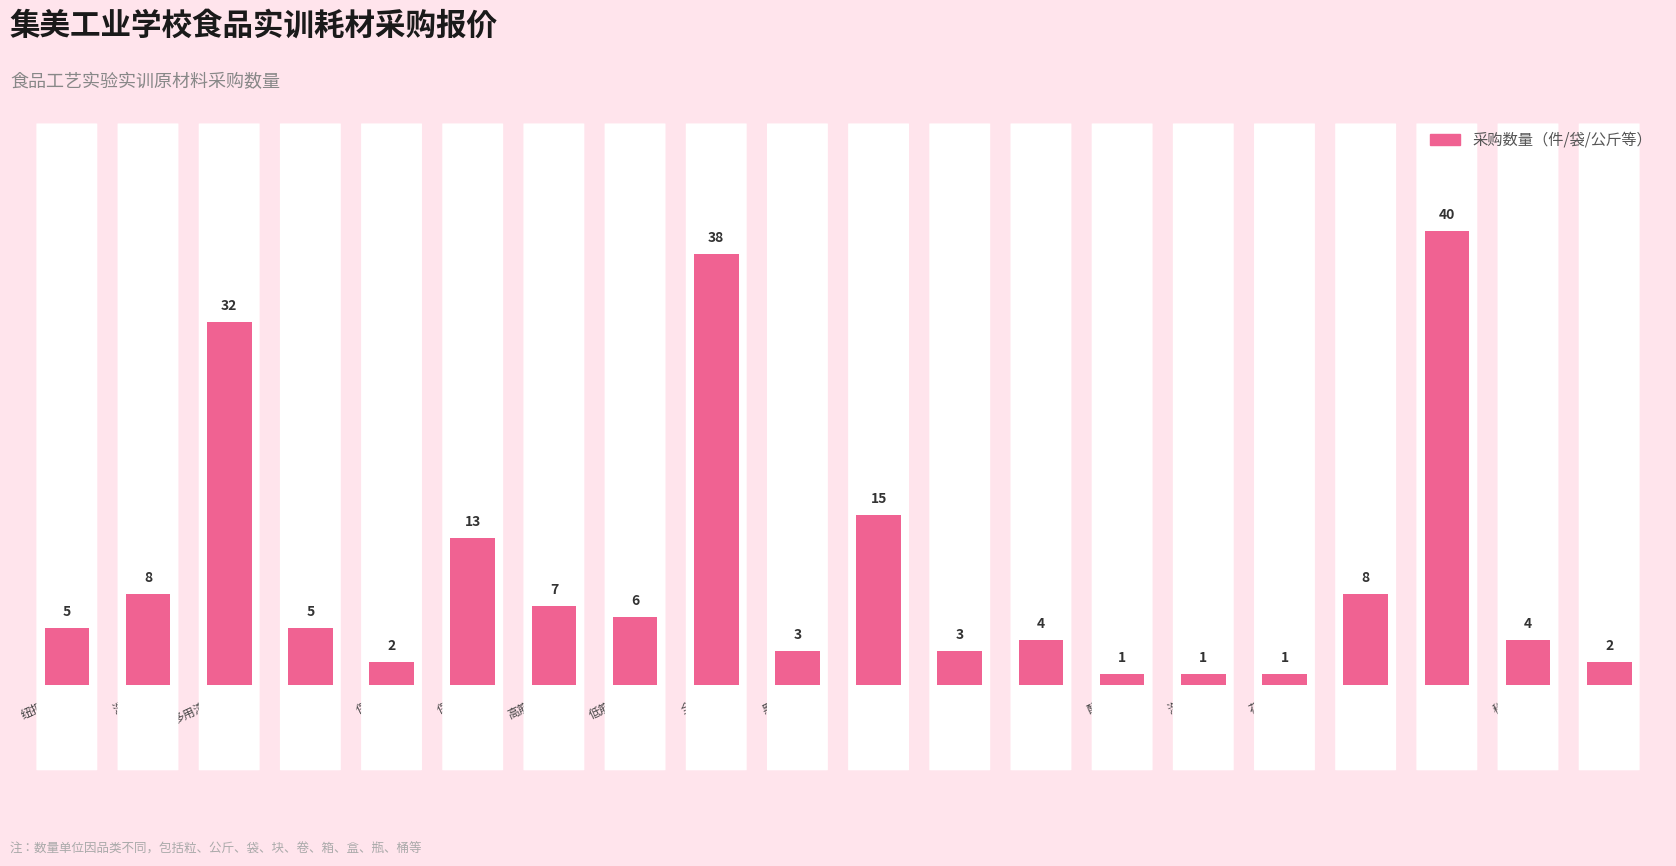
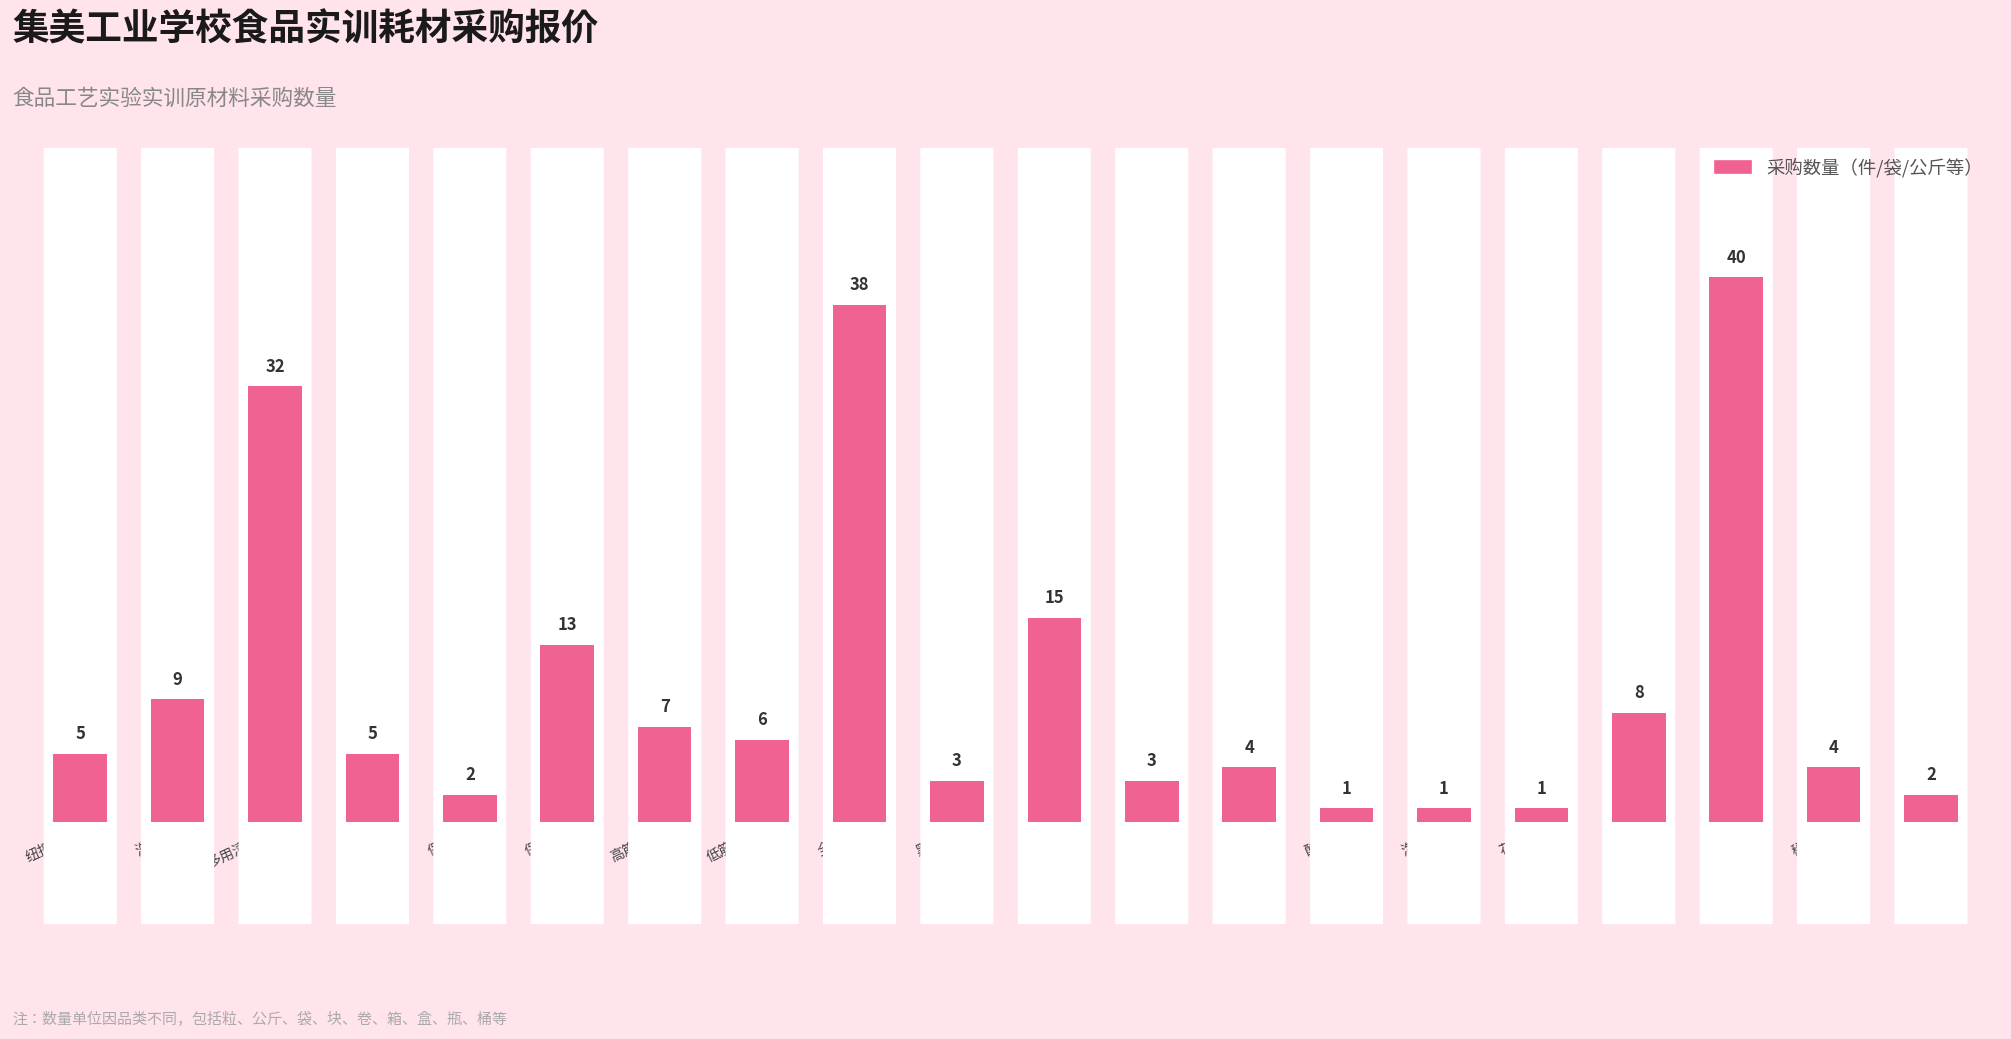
  {
    "纽扣电池": 5,
-   "洗洁精": 8,
+   "洗洁精": 9,
    "多用清洁巾": 32,
    "保鲜膜": 2,
    "保鲜袋": 13,
    "高筋面粉": 7,
    "低筋面粉": 6,
    "全麦粉": 38,
    "黑麦粉": 3,
    "酵母粉": 1,
    "泡打粉": 1,
    "花生油": 1,
    "稀奶油": 4
  }
